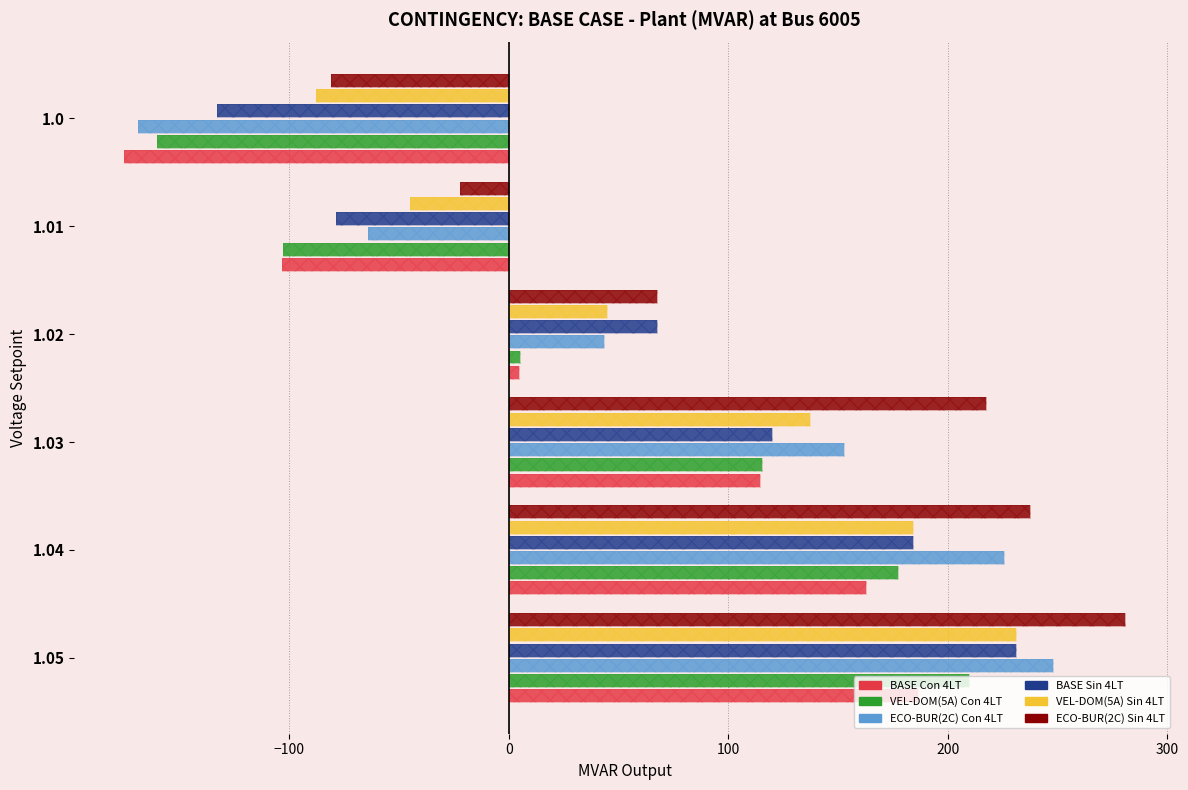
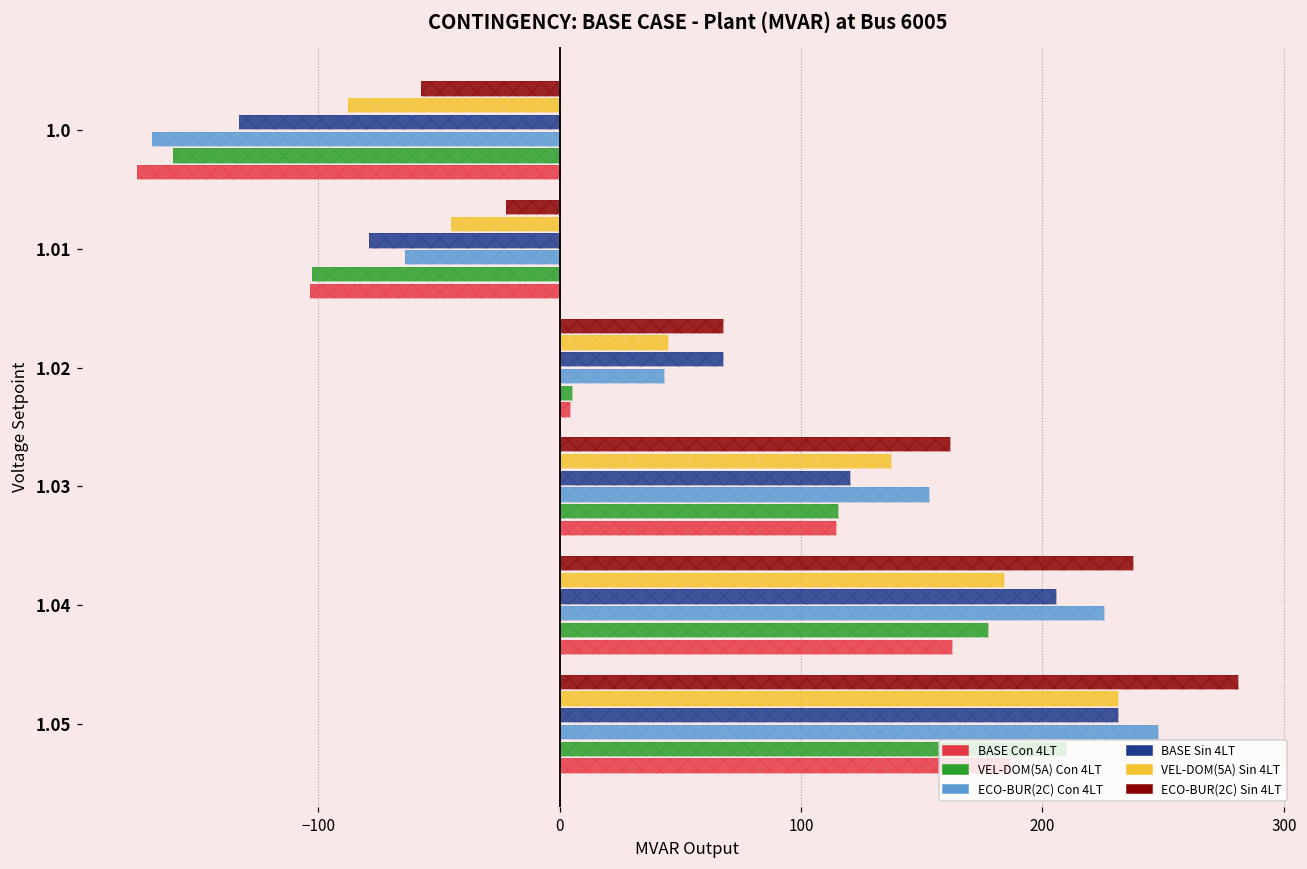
  {
    "BASE Con 4LT": {
      "1.0": -175,
      "1.01": -103,
      "1.02": 5,
      "1.03": 115,
      "1.04": 163
    },
    "VEL-DOM(5A) Con 4LT": {
      "1.0": -160,
      "1.01": -103,
      "1.02": 5,
      "1.03": 115,
      "1.04": 178
    },
    "ECO-BUR(2C) Con 4LT": {
      "1.0": -169,
      "1.01": -64,
      "1.02": 43,
      "1.03": 153,
      "1.04": 226,
      "1.05": 248
    },
    "BASE Sin 4LT": {
      "1.0": -133,
      "1.01": -79,
      "1.02": 68,
      "1.03": 120,
-     "1.04": 184,
+     "1.04": 205,
      "1.05": 231
    },
    "VEL-DOM(5A) Sin 4LT": {
      "1.0": -88,
      "1.01": -45,
      "1.02": 45,
      "1.03": 137,
      "1.04": 184,
      "1.05": 231
    },
    "ECO-BUR(2C) Sin 4LT": {
-     "1.0": -81,
+     "1.0": -58,
      "1.01": -22,
      "1.02": 68,
-     "1.03": 217,
+     "1.03": 162,
      "1.04": 238,
      "1.05": 281
    }
  }
